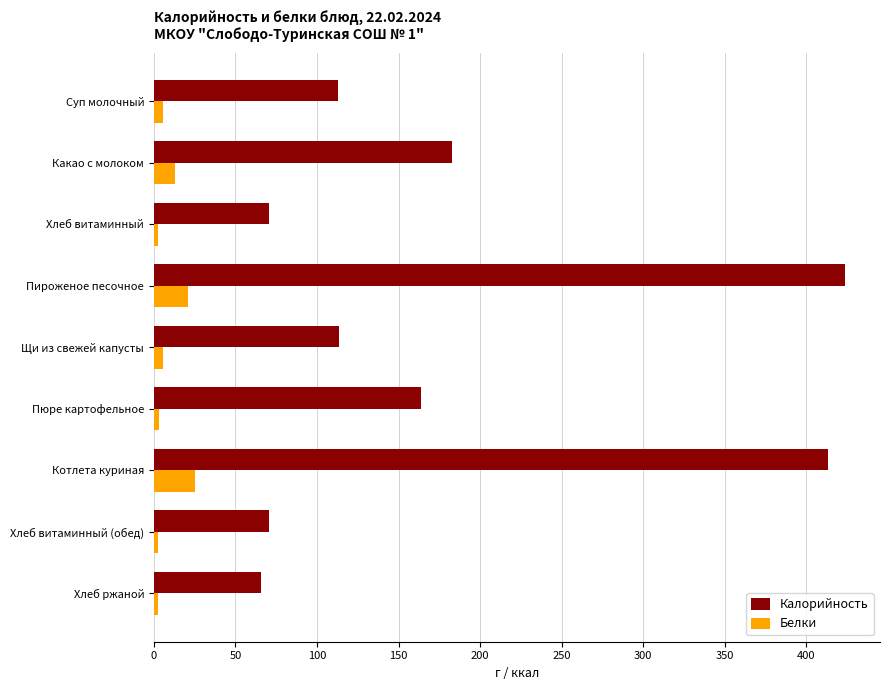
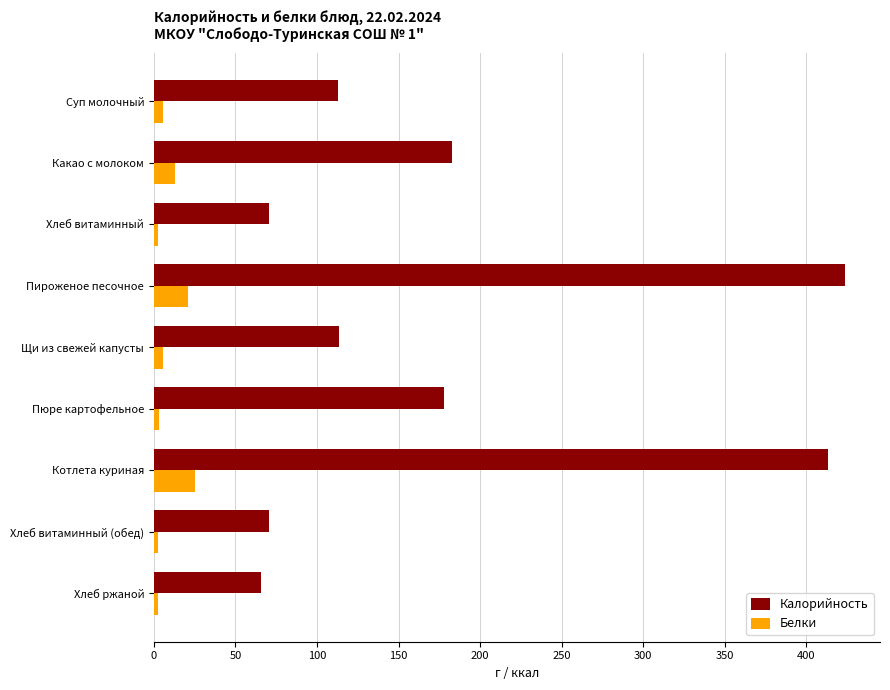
  {
    "Калорийность": {
      "Суп молочный": 113,
      "Какао с молоком": 183,
      "Хлеб витаминный": 71,
      "Пироженое песочное": 424,
      "Щи из свежей капусты": 114,
-     "Пюре картофельное": 164,
+     "Пюре картофельное": 178,
      "Котлета куриная": 413,
      "Хлеб витаминный (обед)": 71,
      "Хлеб ржаной": 66
    },
    "Белки": {
      "Суп молочный": 6,
      "Какао с молоком": 13,
      "Хлеб витаминный": 2,
      "Пироженое песочное": 21,
      "Щи из свежей капусты": 6,
      "Пюре картофельное": 3,
      "Котлета куриная": 25,
      "Хлеб витаминный (обед)": 2,
      "Хлеб ржаной": 2
    }
  }
